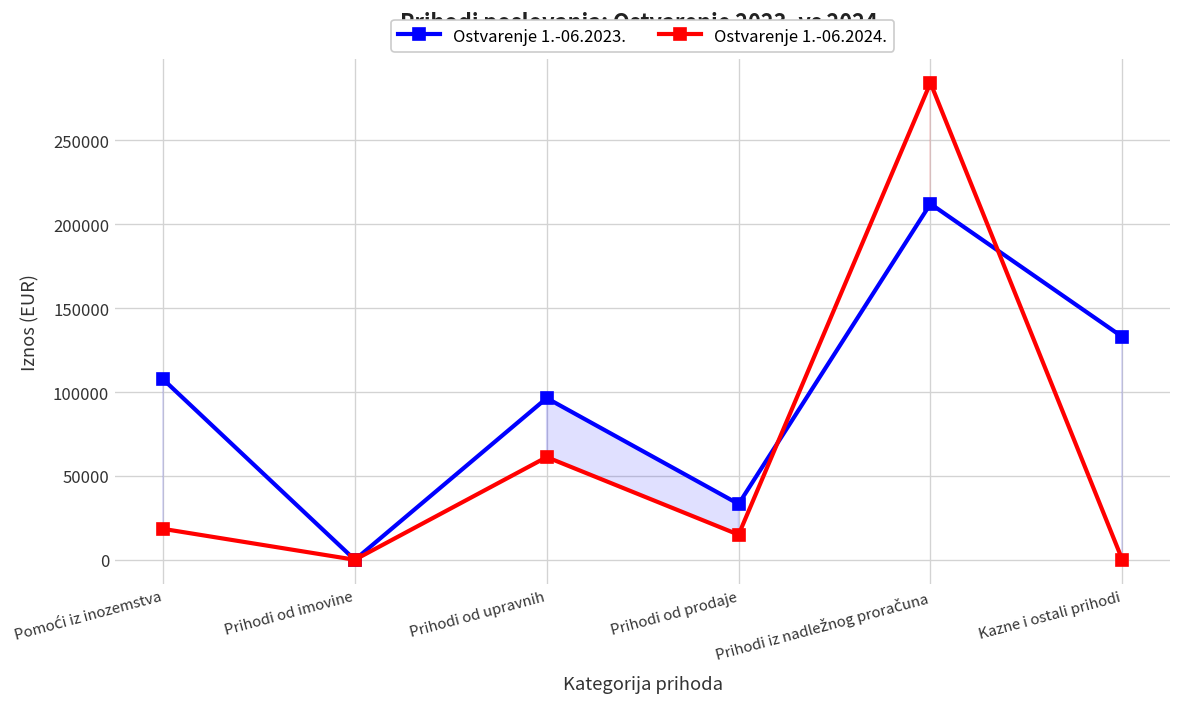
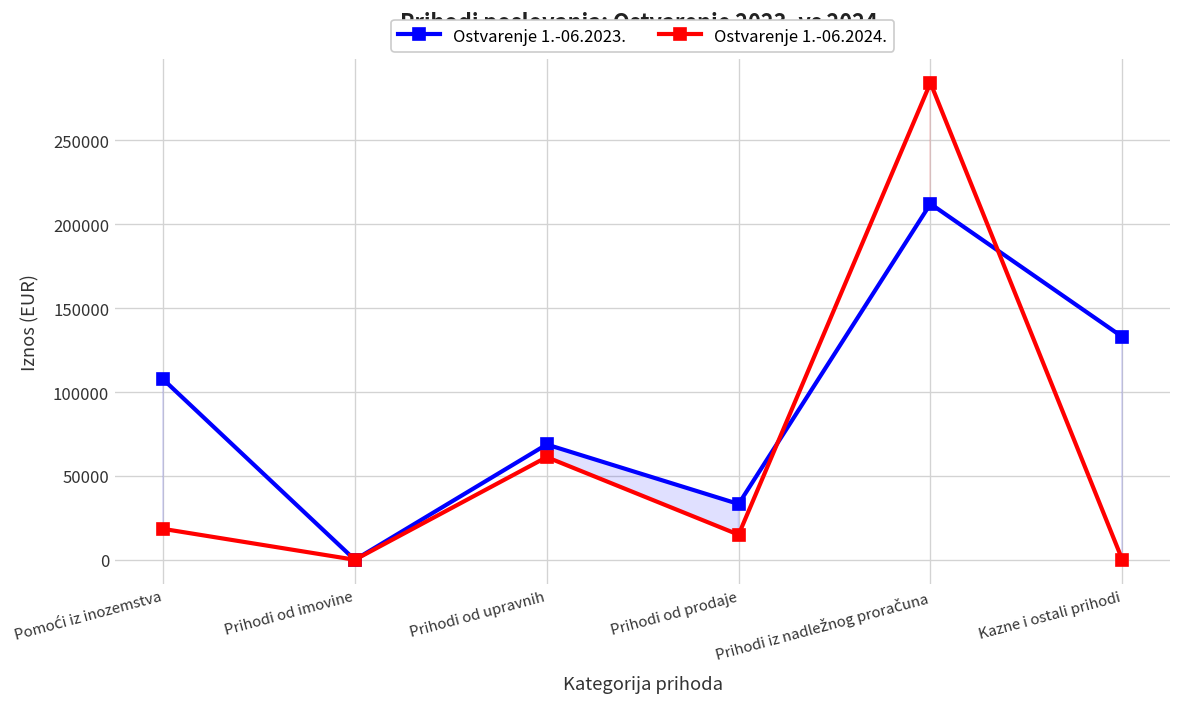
  {
    "Ostvarenje 1.-06.2023.": {
      "Pomoći iz inozemstva": 108000,
-     "Prihodi od upravnih": 96000,
+     "Prihodi od upravnih": 69000,
      "Prihodi od prodaje": 33000,
      "Prihodi iz nadležnog proračuna": 212000,
      "Kazne i ostali prihodi": 133000
    },
    "Ostvarenje 1.-06.2024.": {
      "Pomoći iz inozemstva": 18000,
      "Prihodi od upravnih": 61000,
      "Prihodi od prodaje": 15000,
      "Prihodi iz nadležnog proračuna": 284000,
      "Kazne i ostali prihodi": 0
    }
  }
